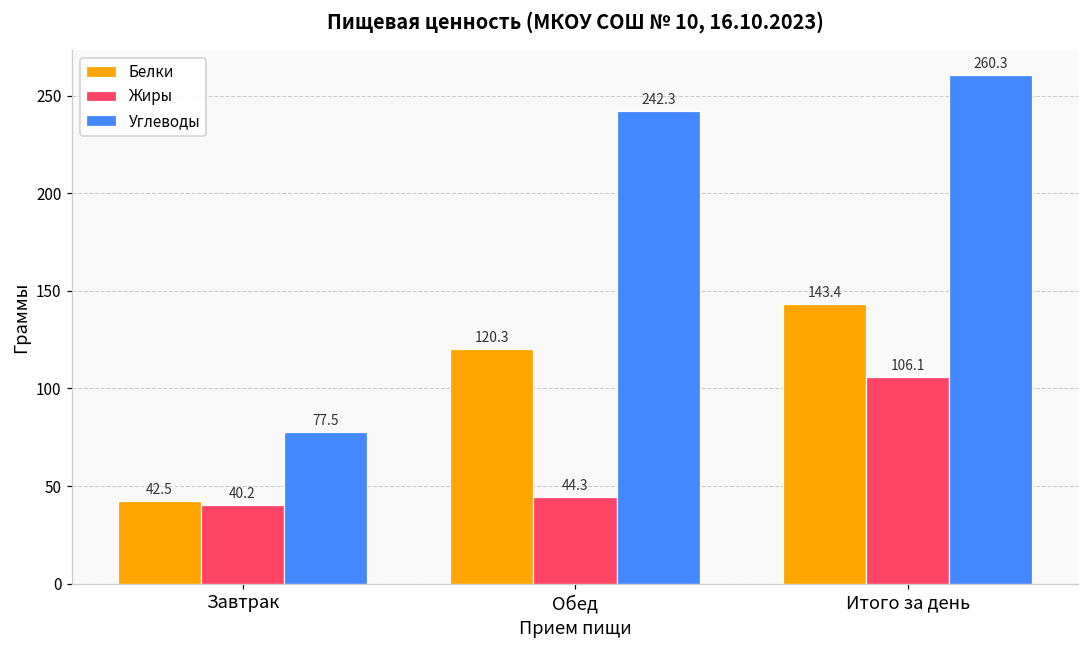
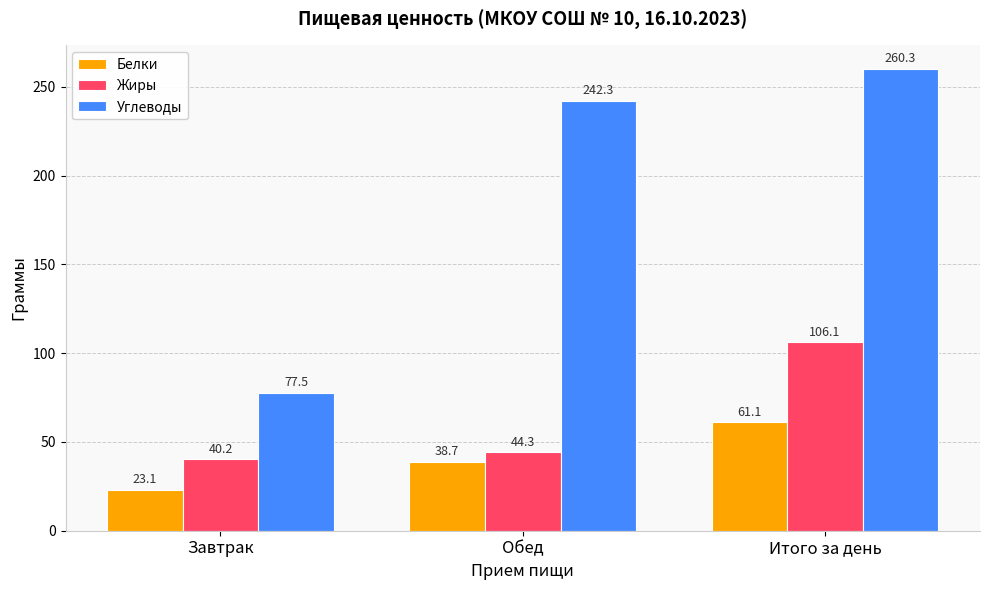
  {
    "Белки": {
-     "Завтрак": 42.5,
-     "Обед": 120.3,
-     "Итого за день": 143.4
+     "Завтрак": 23.1,
+     "Обед": 38.7,
+     "Итого за день": 61.1
    },
    "Жиры": {
      "Завтрак": 40.2,
      "Обед": 44.3,
      "Итого за день": 106.1
    },
    "Углеводы": {
      "Завтрак": 77.5,
      "Обед": 242.3,
      "Итого за день": 260.3
    }
  }
